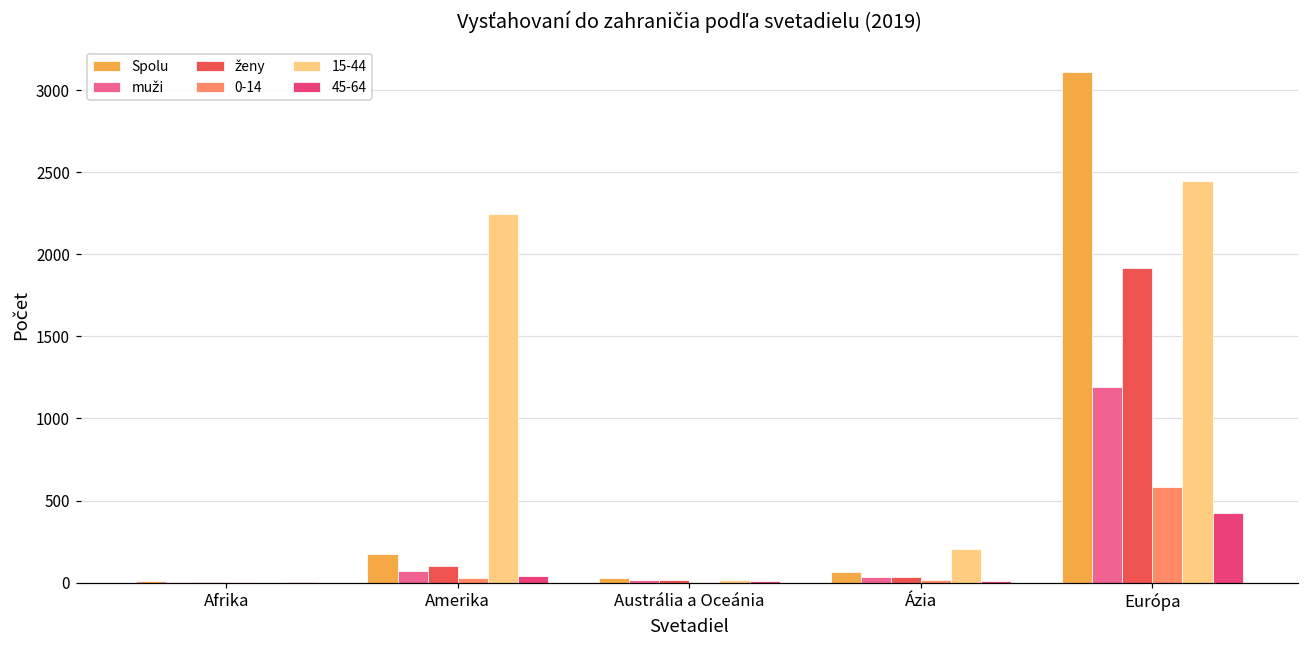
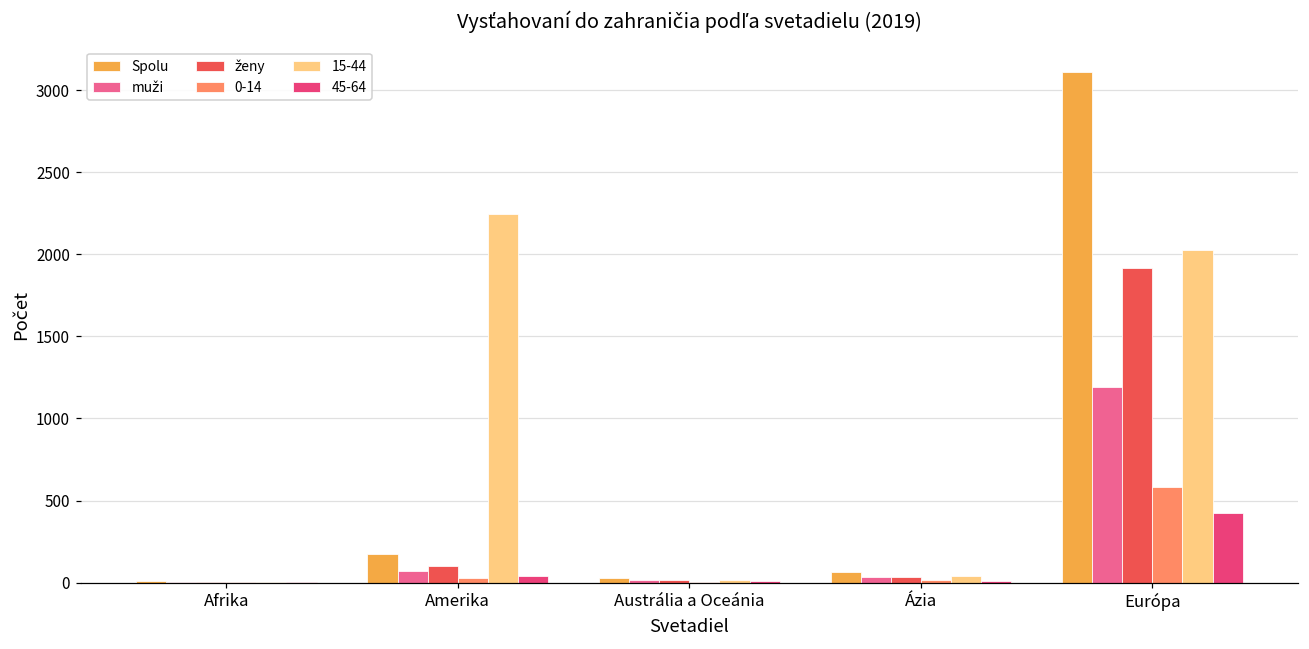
  {
    "15-44": {
      "Amerika": 2250,
      "Austrália a Oceánia": 20,
-     "Ázia": 210,
-     "Európa": 2450
+     "Ázia": 40,
+     "Európa": 2020
    }
  }
